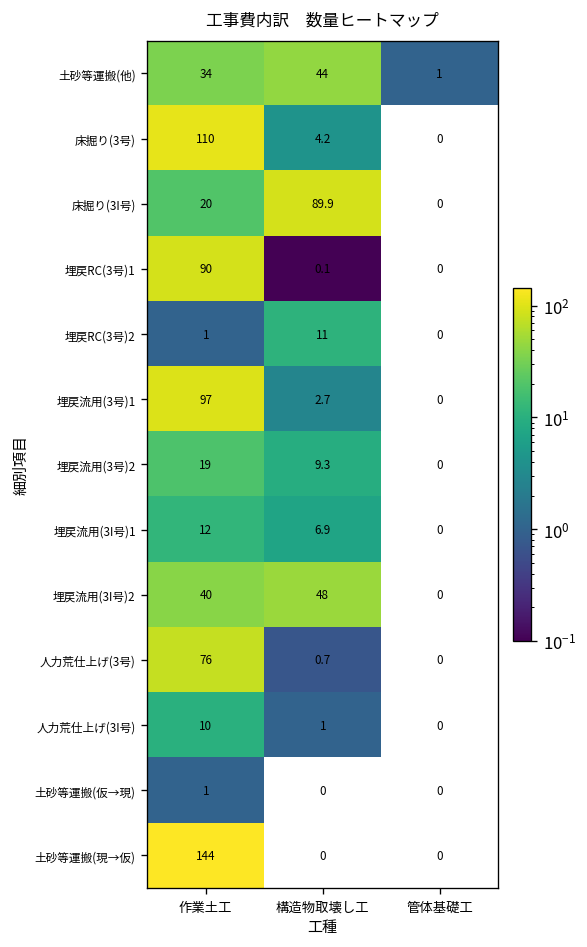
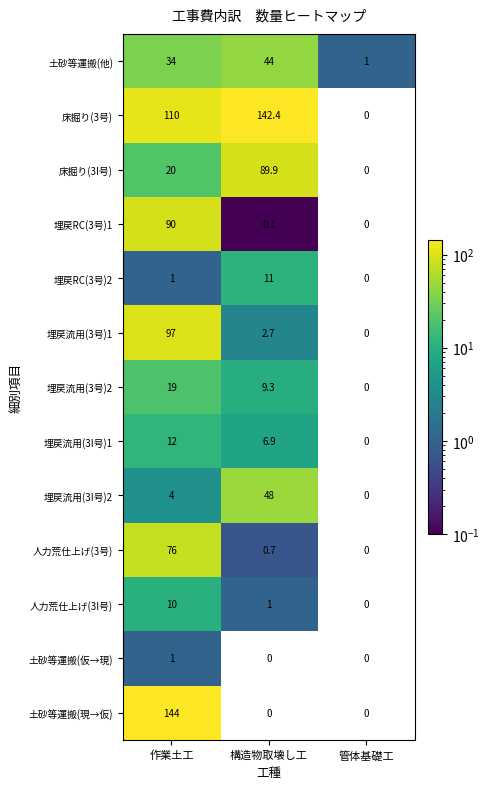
  {
    "土砂等運搬(他)": {
      "作業土工": 34,
      "構造物取壊し工": 44,
      "管体基礎工": 1
    },
    "床掘り(3号)": {
      "作業土工": 110,
-     "構造物取壊し工": 4.2
+     "構造物取壊し工": 142.4
    },
    "床掘り(3I号)": {
      "作業土工": 20,
      "構造物取壊し工": 89.9
    },
    "埋戻RC(3号)1": {
      "作業土工": 90,
      "構造物取壊し工": 0.1
    },
    "埋戻RC(3号)2": {
      "作業土工": 1,
      "構造物取壊し工": 11
    },
    "埋戻流用(3号)1": {
      "作業土工": 97,
      "構造物取壊し工": 2.7
    },
    "埋戻流用(3号)2": {
      "作業土工": 19,
      "構造物取壊し工": 9.3
    },
    "埋戻流用(3I号)1": {
      "作業土工": 12,
      "構造物取壊し工": 6.9
    },
    "埋戻流用(3I号)2": {
-     "作業土工": 40,
+     "作業土工": 4,
      "構造物取壊し工": 48
    },
    "人力荒仕上げ(3号)": {
      "作業土工": 76,
      "構造物取壊し工": 0.7
    },
    "人力荒仕上げ(3I号)": {
      "作業土工": 10,
      "構造物取壊し工": 1
    },
    "土砂等運搬(仮→現)": {
      "作業土工": 1
    },
    "土砂等運搬(現→仮)": {
      "作業土工": 144
    }
  }
